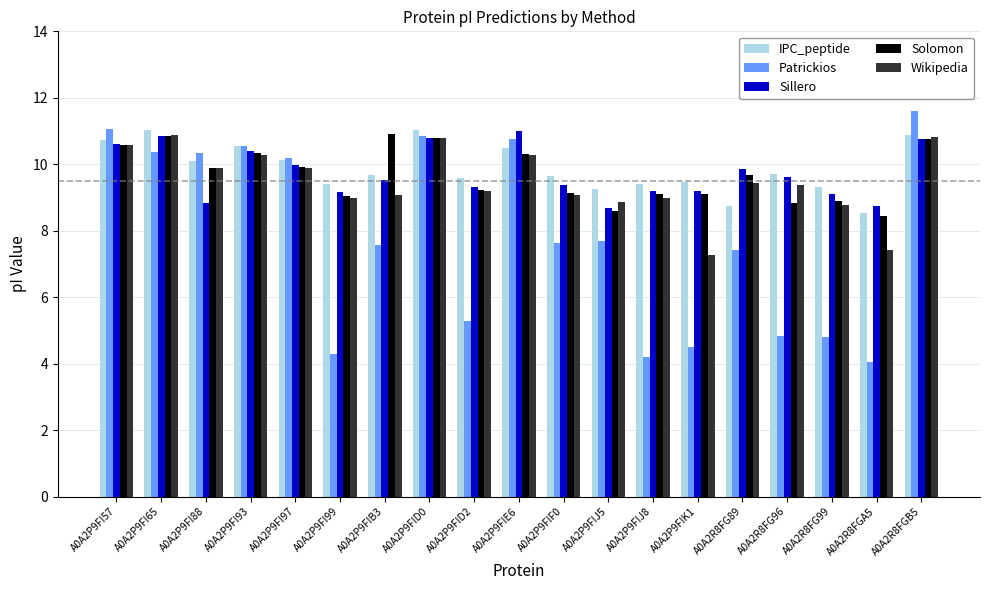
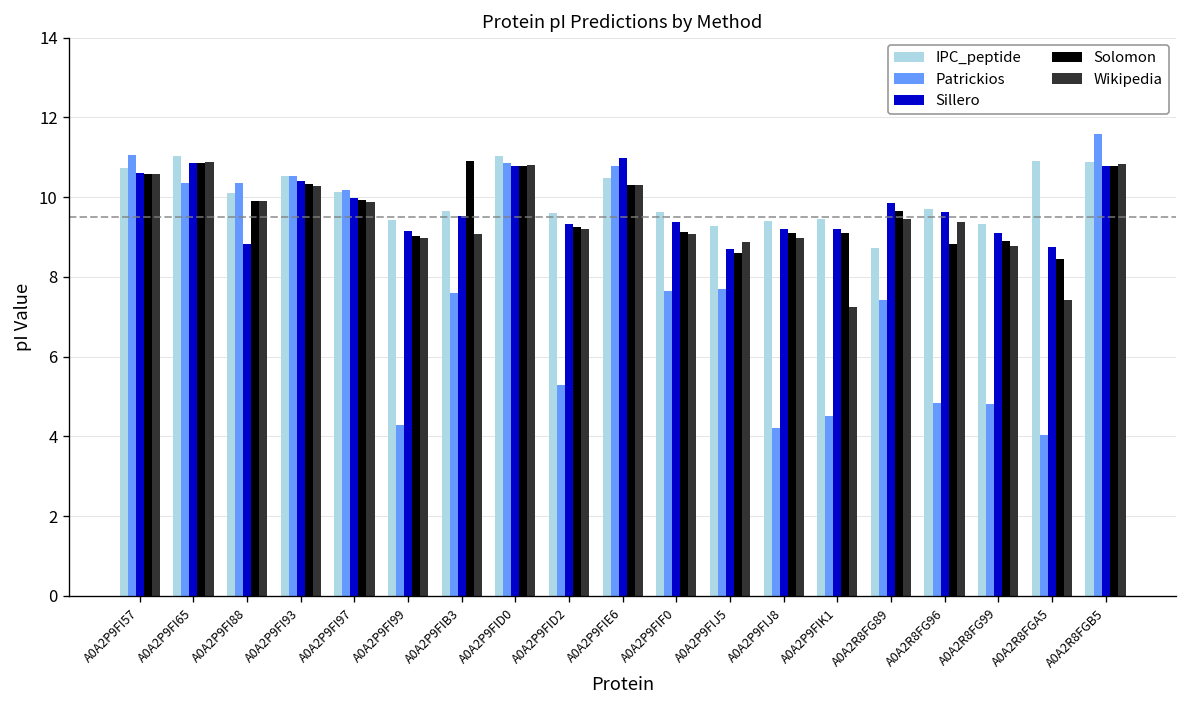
  {
    "IPC_peptide": {
      "A0A2P9FI57": 10.7,
      "A0A2P9FI65": 11.0,
      "A0A2P9FI88": 10.1,
      "A0A2P9FI93": 10.5,
      "A0A2P9FI97": 10.1,
      "A0A2P9FI99": 9.4,
      "A0A2P9FIB3": 9.7,
      "A0A2P9FID0": 11.0,
      "A0A2P9FID2": 9.6,
      "A0A2P9FIE6": 10.5,
      "A0A2P9FIF0": 9.6,
      "A0A2P9FIJ5": 9.3,
      "A0A2P9FIJ8": 9.4,
      "A0A2P9FIK1": 9.5,
      "A0A2R8FG89": 8.7,
      "A0A2R8FG96": 9.7,
      "A0A2R8FG99": 9.3,
-     "A0A2R8FGA5": 8.5,
+     "A0A2R8FGA5": 10.9,
      "A0A2R8FGB5": 10.9
    },
    "Patrickios": {
      "A0A2P9FI57": 11.1,
      "A0A2P9FI65": 10.4,
      "A0A2P9FI88": 10.4,
      "A0A2P9FI93": 10.5,
      "A0A2P9FI97": 10.2,
      "A0A2P9FI99": 4.3,
      "A0A2P9FIB3": 7.6,
      "A0A2P9FID0": 10.9,
      "A0A2P9FID2": 5.3,
      "A0A2P9FIE6": 10.8,
      "A0A2P9FIF0": 7.6,
      "A0A2P9FIJ5": 7.7,
      "A0A2P9FIJ8": 4.2,
      "A0A2P9FIK1": 4.5,
      "A0A2R8FG89": 7.4,
      "A0A2R8FG96": 4.8,
      "A0A2R8FG99": 4.8,
      "A0A2R8FGA5": 4.0,
      "A0A2R8FGB5": 11.6
    },
    "Sillero": {
      "A0A2P9FI57": 10.6,
      "A0A2P9FI65": 10.9,
      "A0A2P9FI88": 8.8,
      "A0A2P9FI93": 10.4,
      "A0A2P9FI97": 10.0,
      "A0A2P9FI99": 9.2,
      "A0A2P9FIB3": 9.5,
      "A0A2P9FID0": 10.8,
      "A0A2P9FID2": 9.3,
      "A0A2P9FIE6": 11.0,
      "A0A2P9FIF0": 9.4,
      "A0A2P9FIJ5": 8.7,
      "A0A2P9FIJ8": 9.2,
      "A0A2P9FIK1": 9.2,
      "A0A2R8FG89": 9.9,
      "A0A2R8FG96": 9.6,
      "A0A2R8FG99": 9.1,
      "A0A2R8FGA5": 8.8,
      "A0A2R8FGB5": 10.8
    },
    "Solomon": {
      "A0A2P9FI57": 10.6,
      "A0A2P9FI65": 10.9,
      "A0A2P9FI88": 9.9,
      "A0A2P9FI93": 10.3,
      "A0A2P9FI97": 9.9,
      "A0A2P9FI99": 9.0,
      "A0A2P9FIB3": 10.9,
      "A0A2P9FID0": 10.8,
      "A0A2P9FID2": 9.2,
      "A0A2P9FIE6": 10.3,
      "A0A2P9FIF0": 9.1,
      "A0A2P9FIJ5": 8.6,
      "A0A2P9FIJ8": 9.1,
      "A0A2P9FIK1": 9.1,
      "A0A2R8FG89": 9.7,
      "A0A2R8FG96": 8.8,
      "A0A2R8FG99": 8.9,
      "A0A2R8FGA5": 8.4,
      "A0A2R8FGB5": 10.8
    },
    "Wikipedia": {
      "A0A2P9FI57": 10.6,
      "A0A2P9FI65": 10.9,
      "A0A2P9FI88": 9.9,
      "A0A2P9FI93": 10.3,
      "A0A2P9FI97": 9.9,
      "A0A2P9FI99": 9.0,
      "A0A2P9FIB3": 9.1,
      "A0A2P9FID0": 10.8,
      "A0A2P9FID2": 9.2,
      "A0A2P9FIE6": 10.3,
      "A0A2P9FIF0": 9.1,
      "A0A2P9FIJ5": 8.9,
      "A0A2P9FIJ8": 9.0,
      "A0A2P9FIK1": 7.3,
      "A0A2R8FG89": 9.4,
      "A0A2R8FG96": 9.4,
      "A0A2R8FG99": 8.8,
      "A0A2R8FGA5": 7.4,
      "A0A2R8FGB5": 10.8
    }
  }
